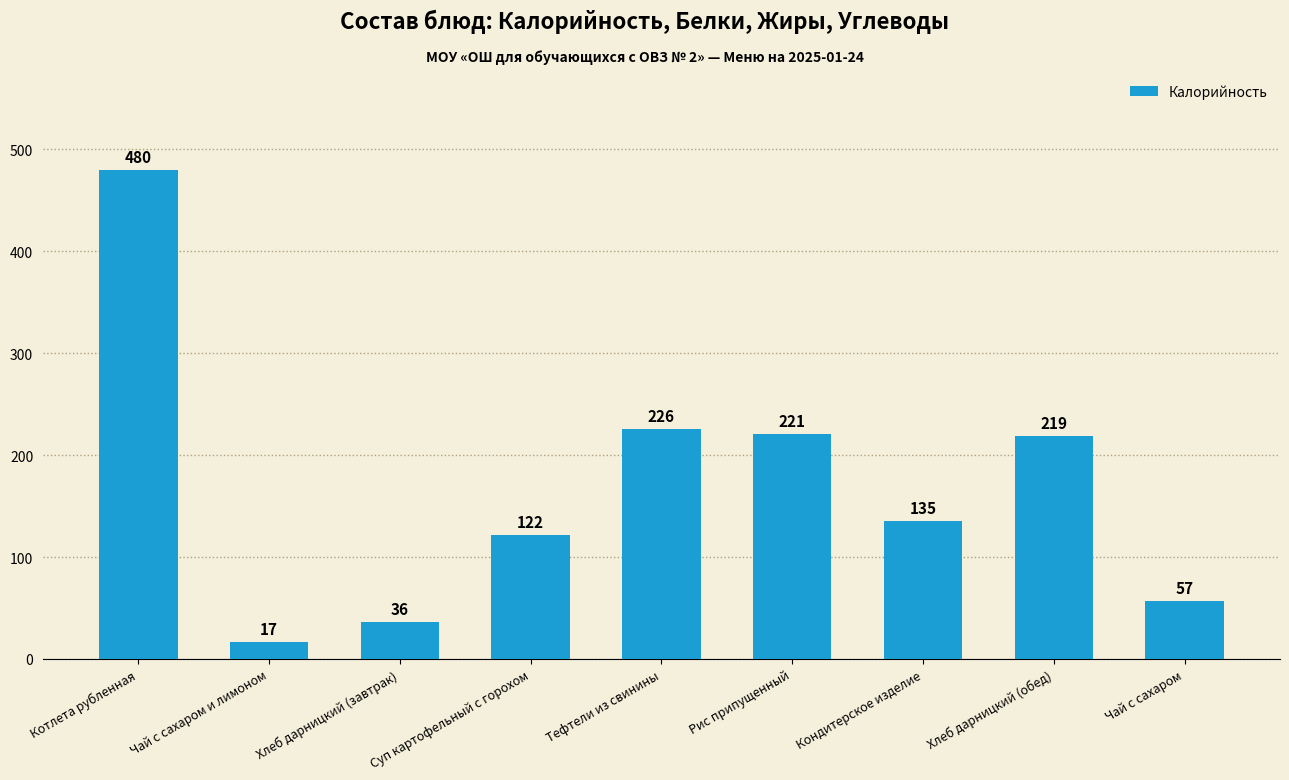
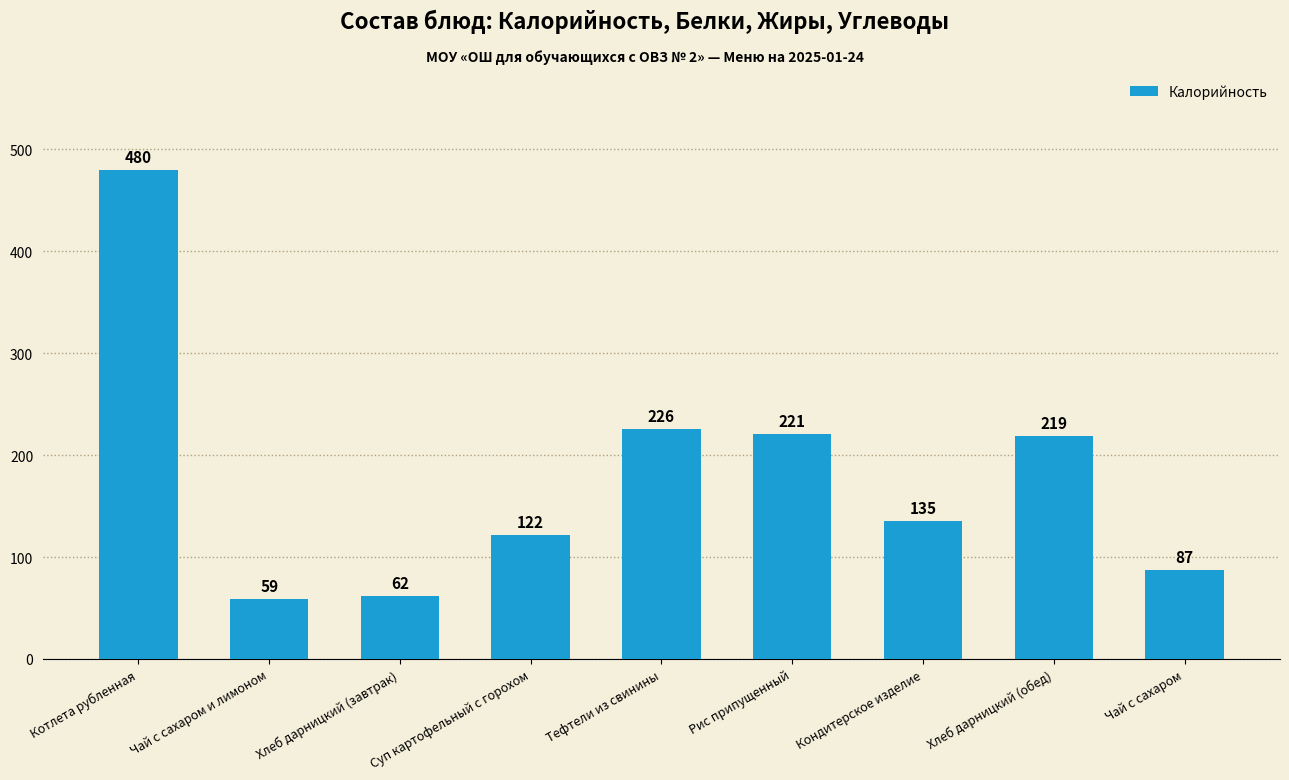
  {
    "Котлета рубленная": 480,
-   "Чай с сахаром и лимоном": 17,
-   "Хлеб дарницкий (завтрак)": 36,
+   "Чай с сахаром и лимоном": 59,
+   "Хлеб дарницкий (завтрак)": 62,
    "Суп картофельный с горохом": 122,
    "Тефтели из свинины": 226,
    "Рис припущенный": 221,
    "Кондитерское изделие": 135,
    "Хлеб дарницкий (обед)": 219,
-   "Чай с сахаром": 57
+   "Чай с сахаром": 87
  }
